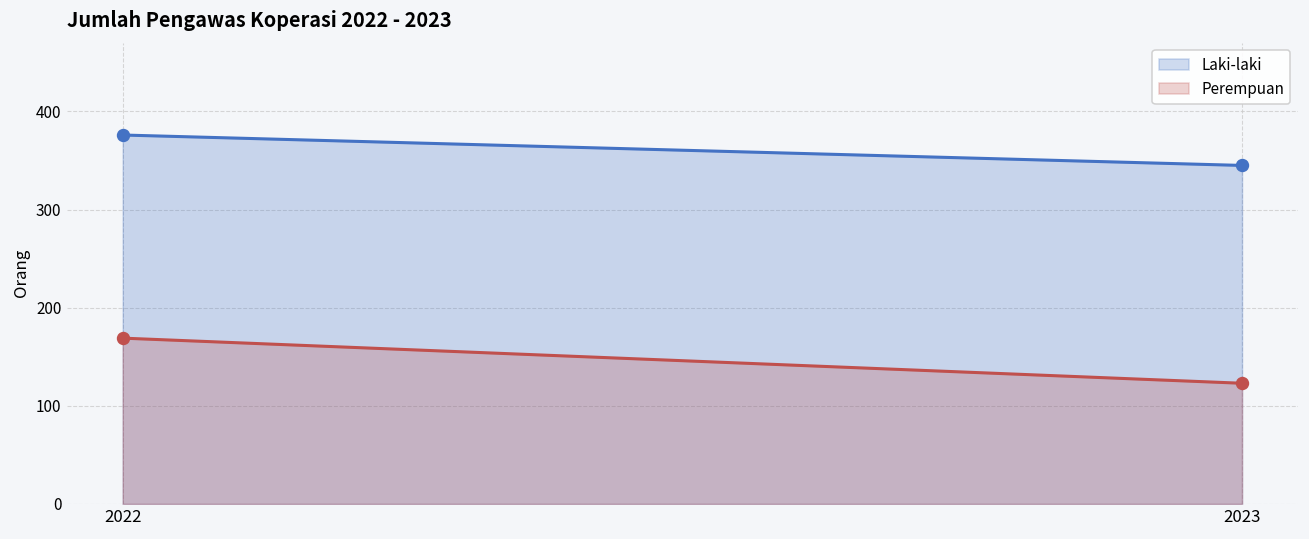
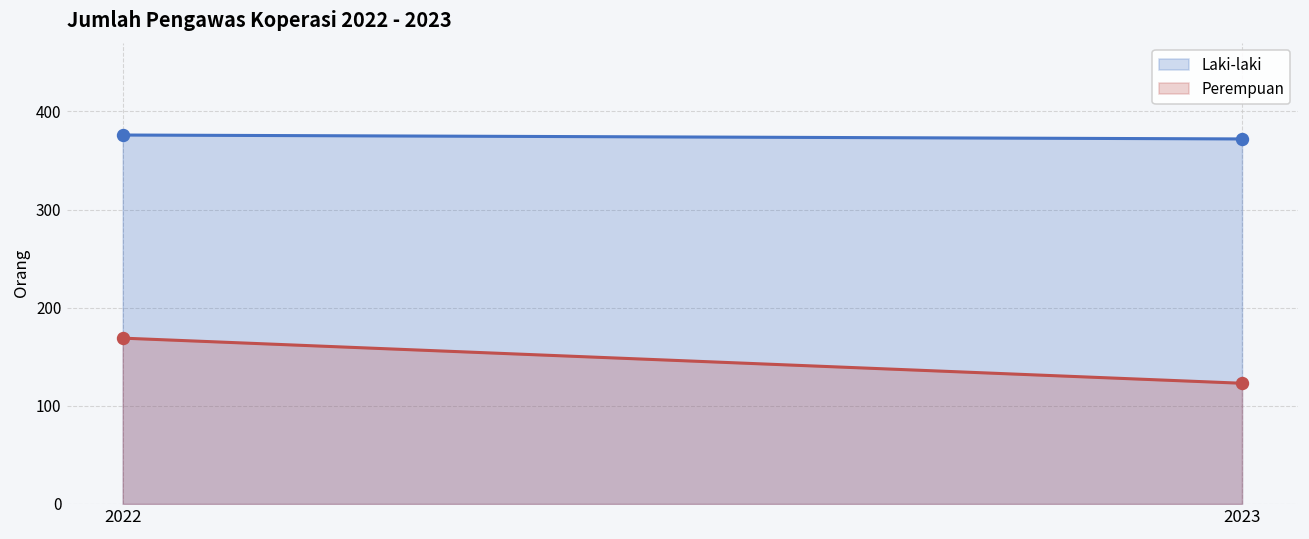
  {
    "Laki-laki": {
      "2022": 380,
-     "2023": 350
+     "2023": 370
    },
    "Perempuan": {
      "2022": 170,
      "2023": 120
    }
  }
